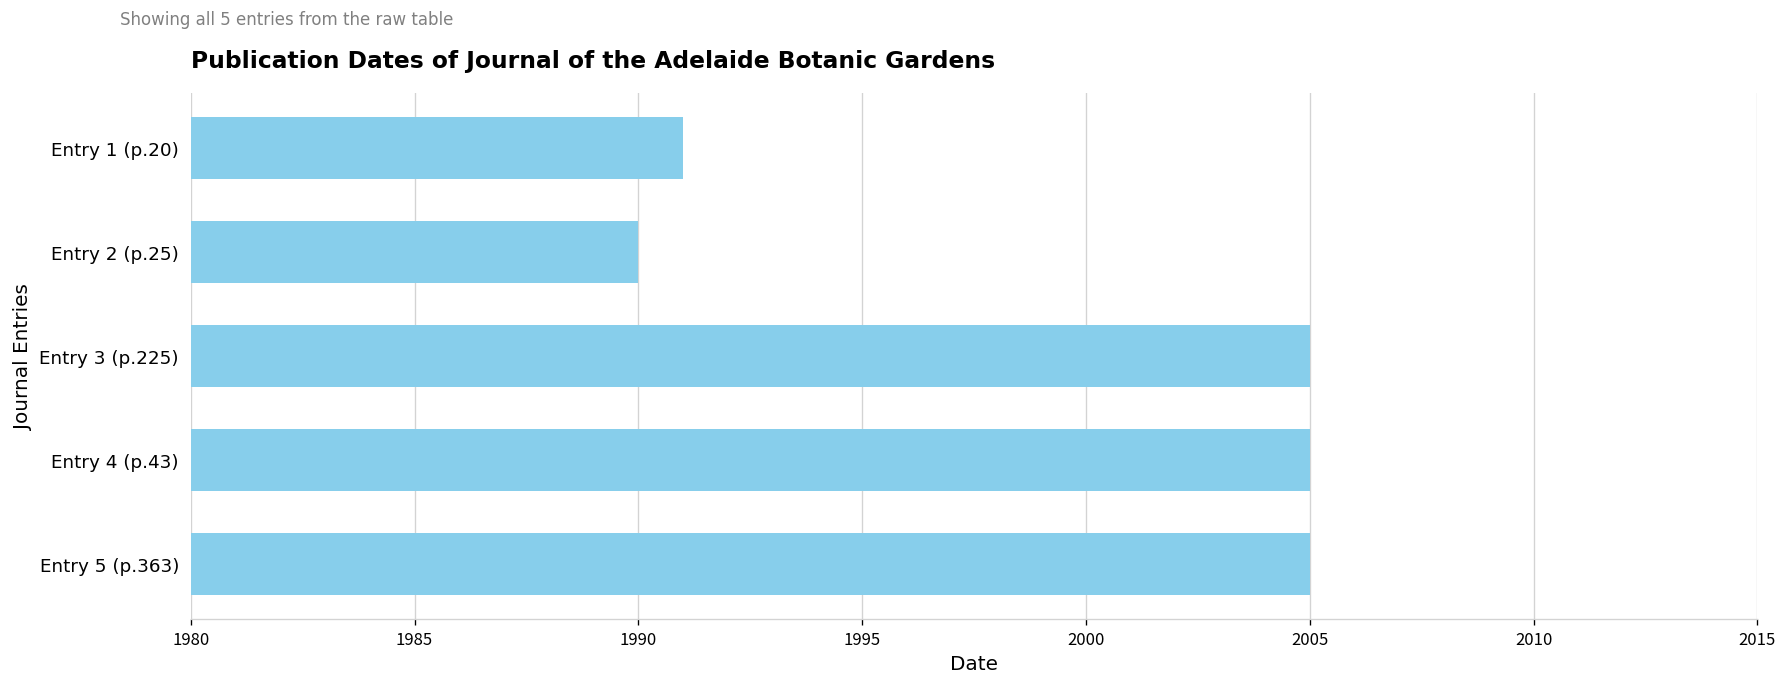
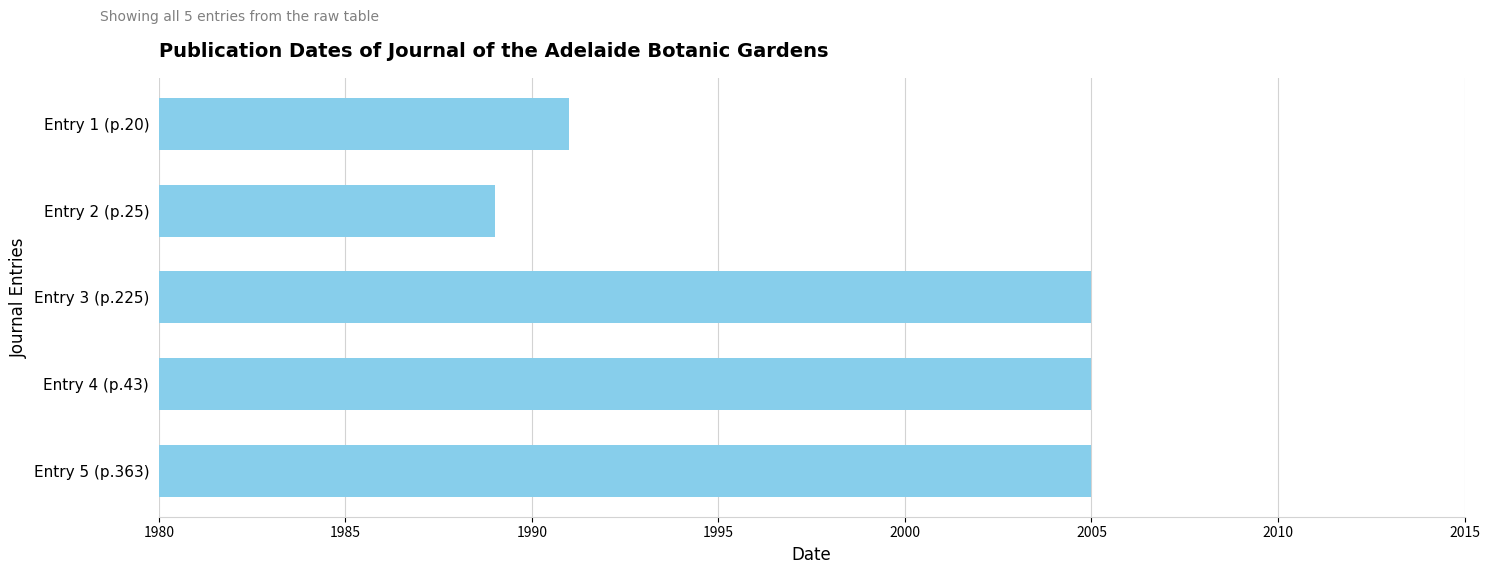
  {
    "Entry 1 (p.20)": 1991,
-   "Entry 2 (p.25)": 1990,
+   "Entry 2 (p.25)": 1989,
    "Entry 3 (p.225)": 2005,
    "Entry 4 (p.43)": 2005,
    "Entry 5 (p.363)": 2005
  }
